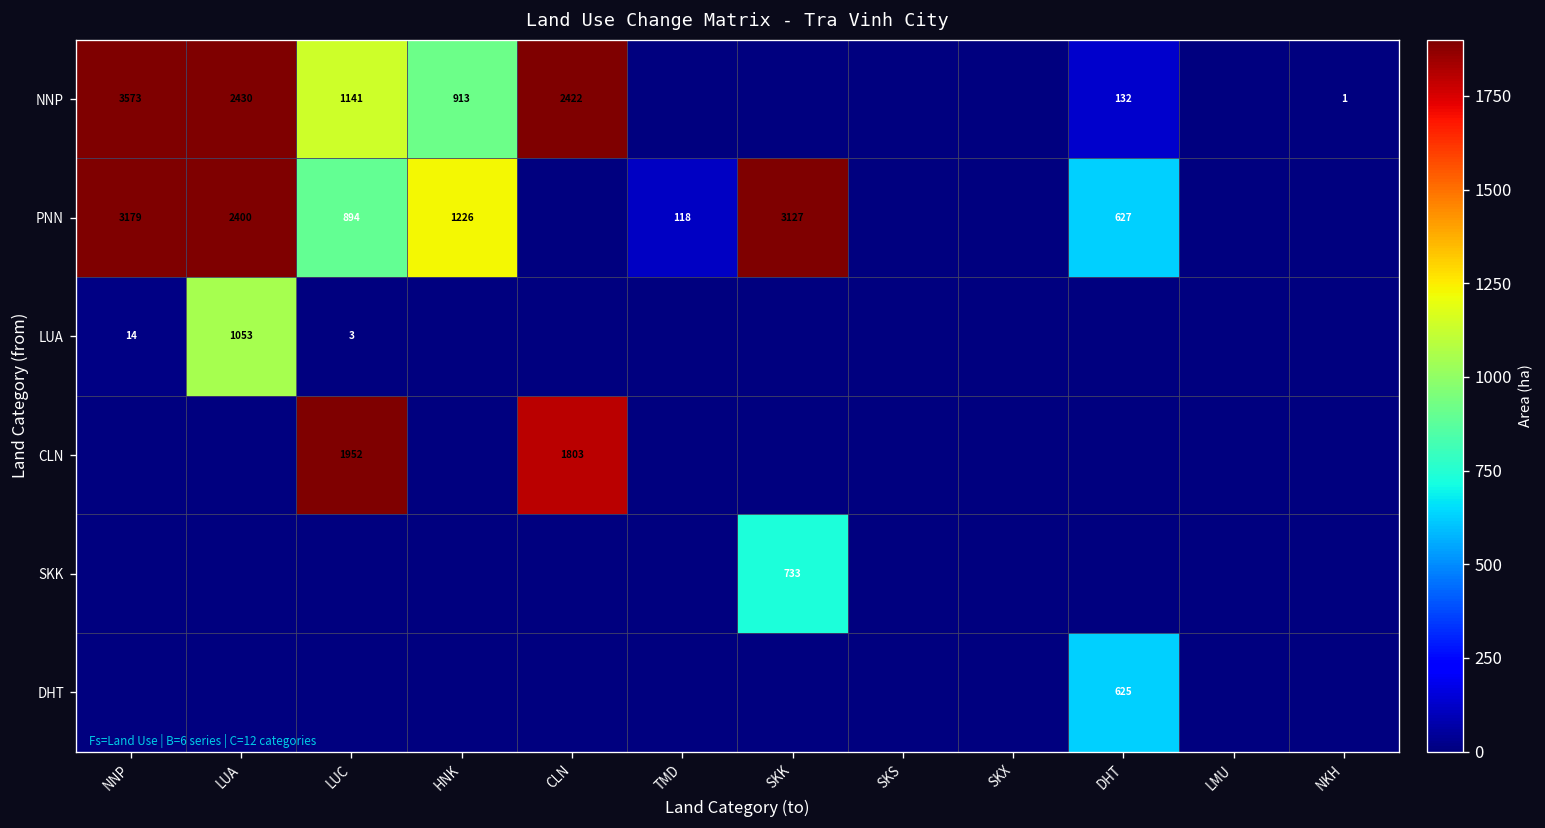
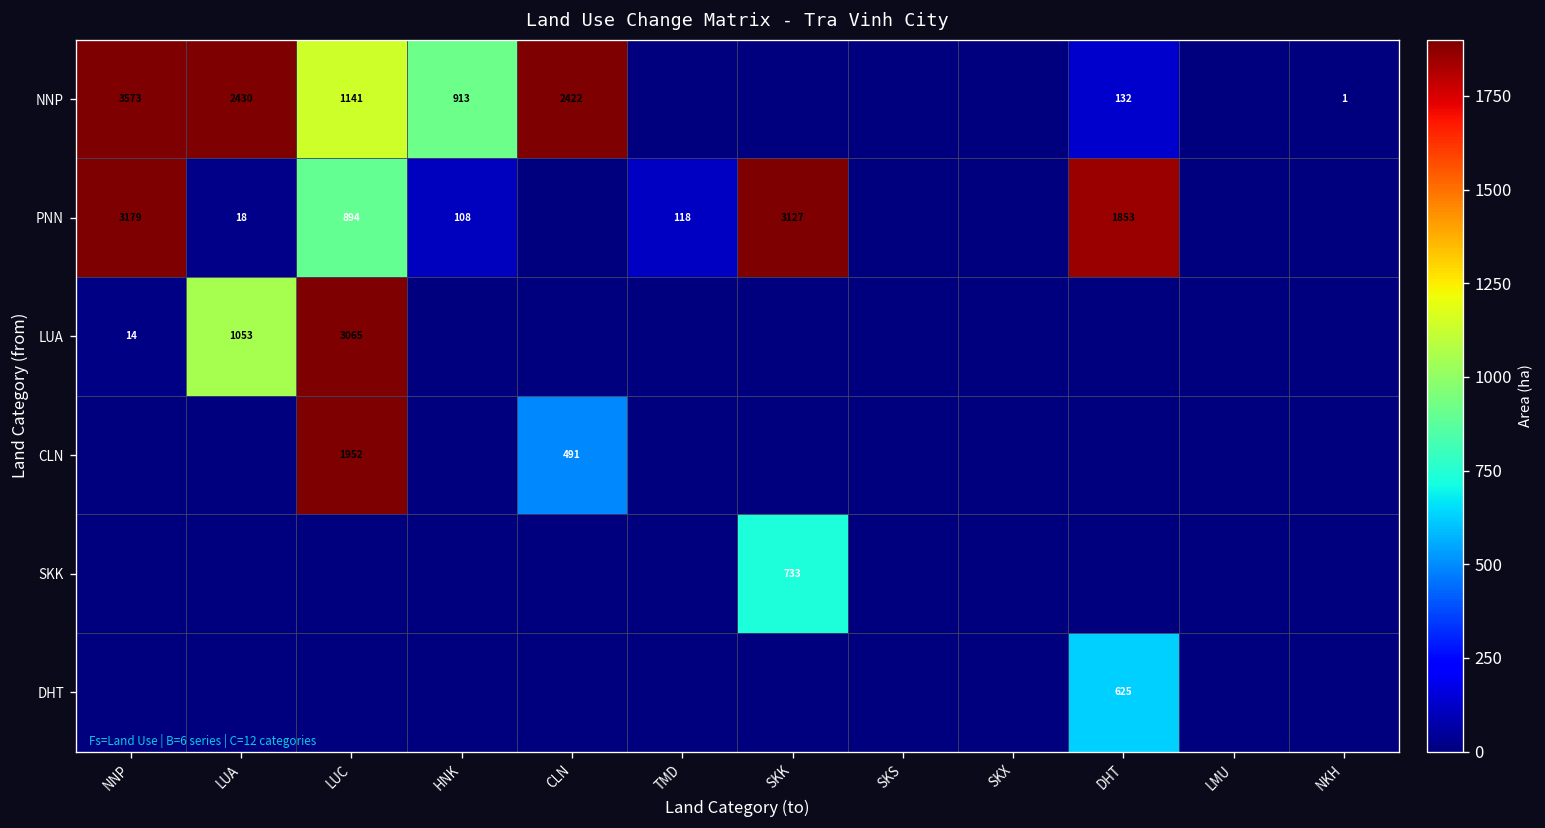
  {
    "NNP": {
      "NNP": 3573,
      "LUA": 2430,
      "LUC": 1141,
      "HNK": 913,
      "CLN": 2422,
      "DHT": 132,
      "NKH": 1
    },
    "PNN": {
      "NNP": 3179,
-     "LUA": 2400,
+     "LUA": 18,
      "LUC": 894,
-     "HNK": 1226,
+     "HNK": 108,
      "TMD": 118,
      "SKK": 3127,
-     "DHT": 627
+     "DHT": 1853
    },
    "LUA": {
      "NNP": 14,
      "LUA": 1053,
-     "LUC": 3
+     "LUC": 3065
    },
    "CLN": {
      "LUC": 1952,
-     "CLN": 1803
+     "CLN": 491
    },
    "SKK": {
      "SKK": 733
    },
    "DHT": {
      "DHT": 625
    }
  }
